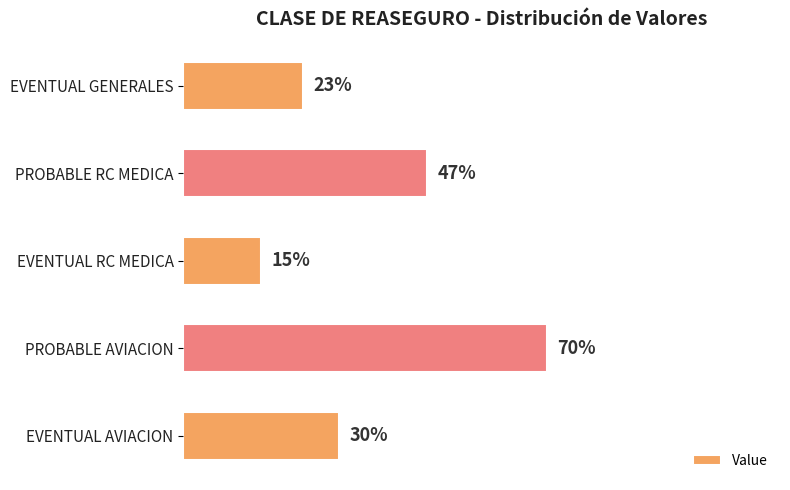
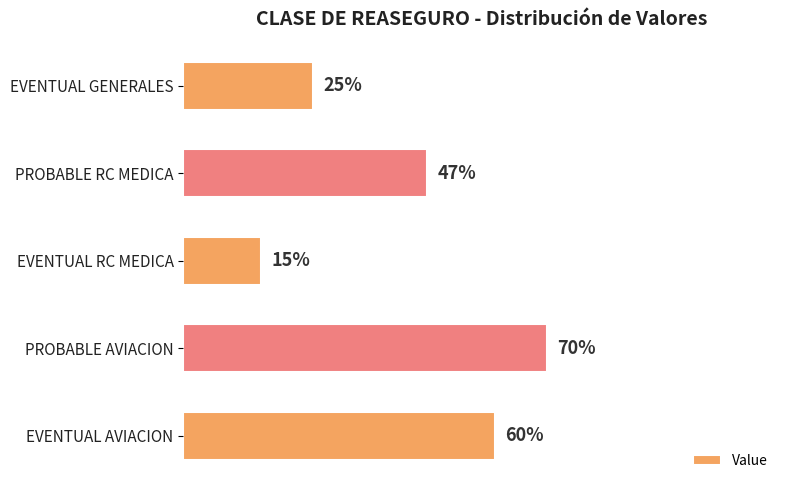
  {
-   "EVENTUAL GENERALES": "23%",
+   "EVENTUAL GENERALES": "25%",
    "PROBABLE RC MEDICA": "47%",
    "EVENTUAL RC MEDICA": "15%",
    "PROBABLE AVIACION": "70%",
-   "EVENTUAL AVIACION": "30%"
+   "EVENTUAL AVIACION": "60%"
  }
